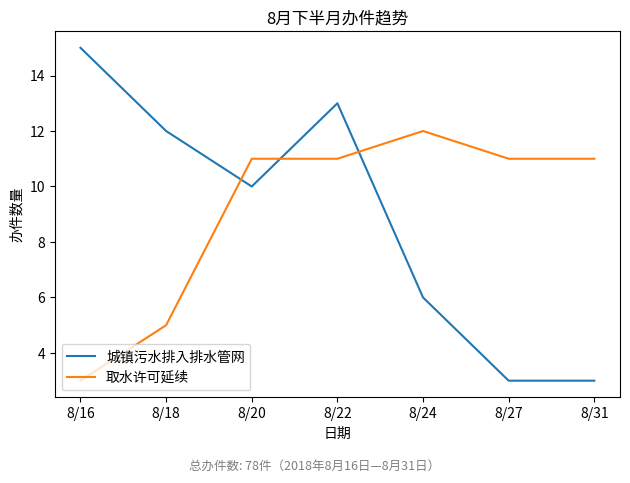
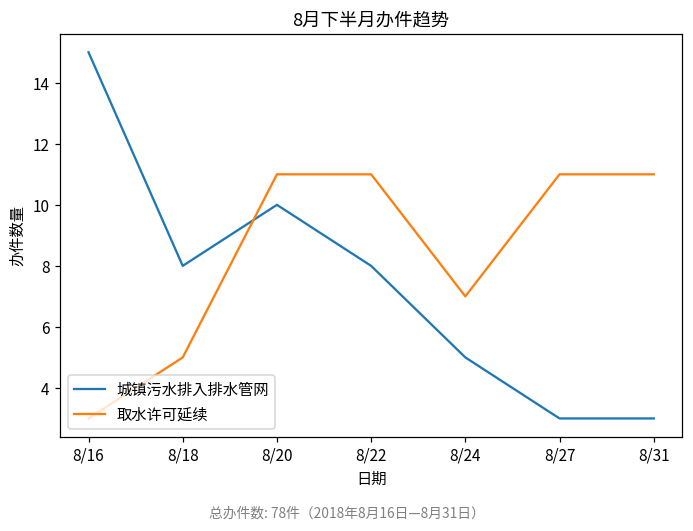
  {
    "城镇污水排入排水管网": {
      "8/16": 15,
-     "8/18": 12,
+     "8/18": 8,
      "8/20": 10,
-     "8/22": 13,
-     "8/24": 6,
+     "8/22": 8,
+     "8/24": 5,
      "8/27": 3,
      "8/31": 3
    },
    "取水许可延续": {
      "8/18": 5,
      "8/20": 11,
      "8/22": 11,
-     "8/24": 12,
+     "8/24": 7,
      "8/27": 11,
      "8/31": 11
    }
  }
